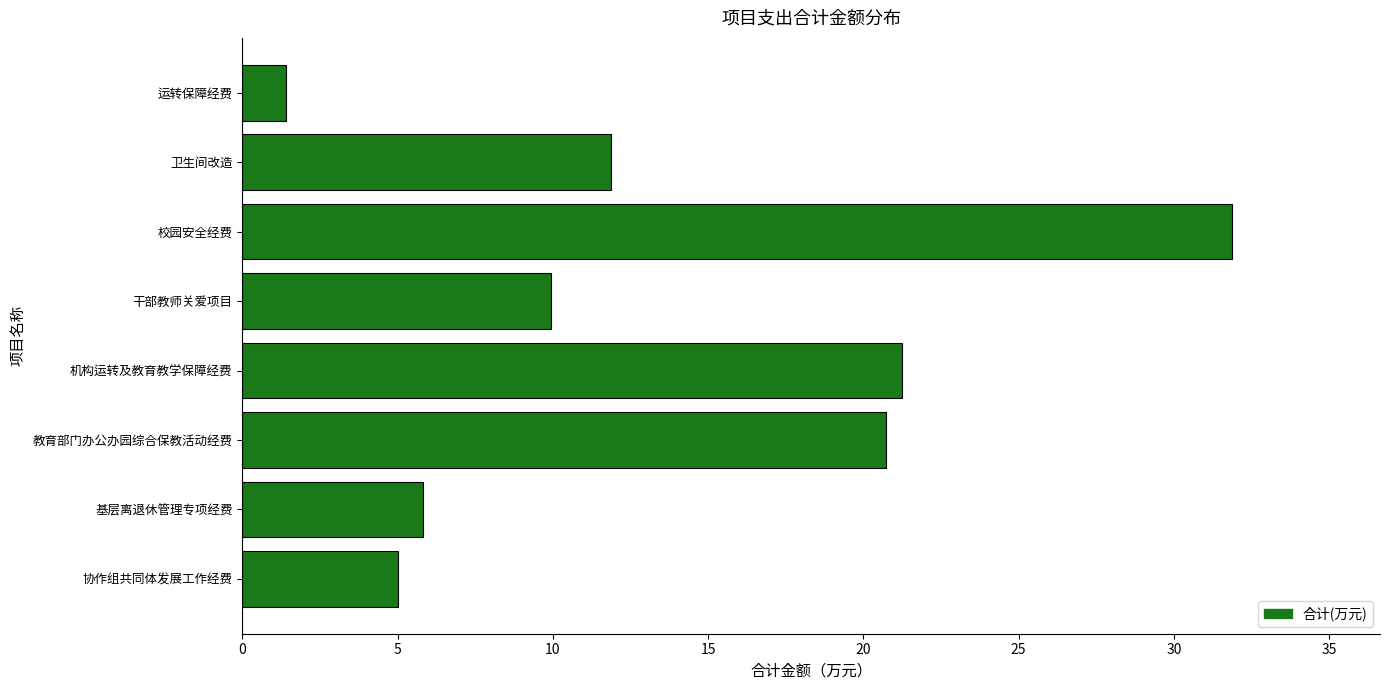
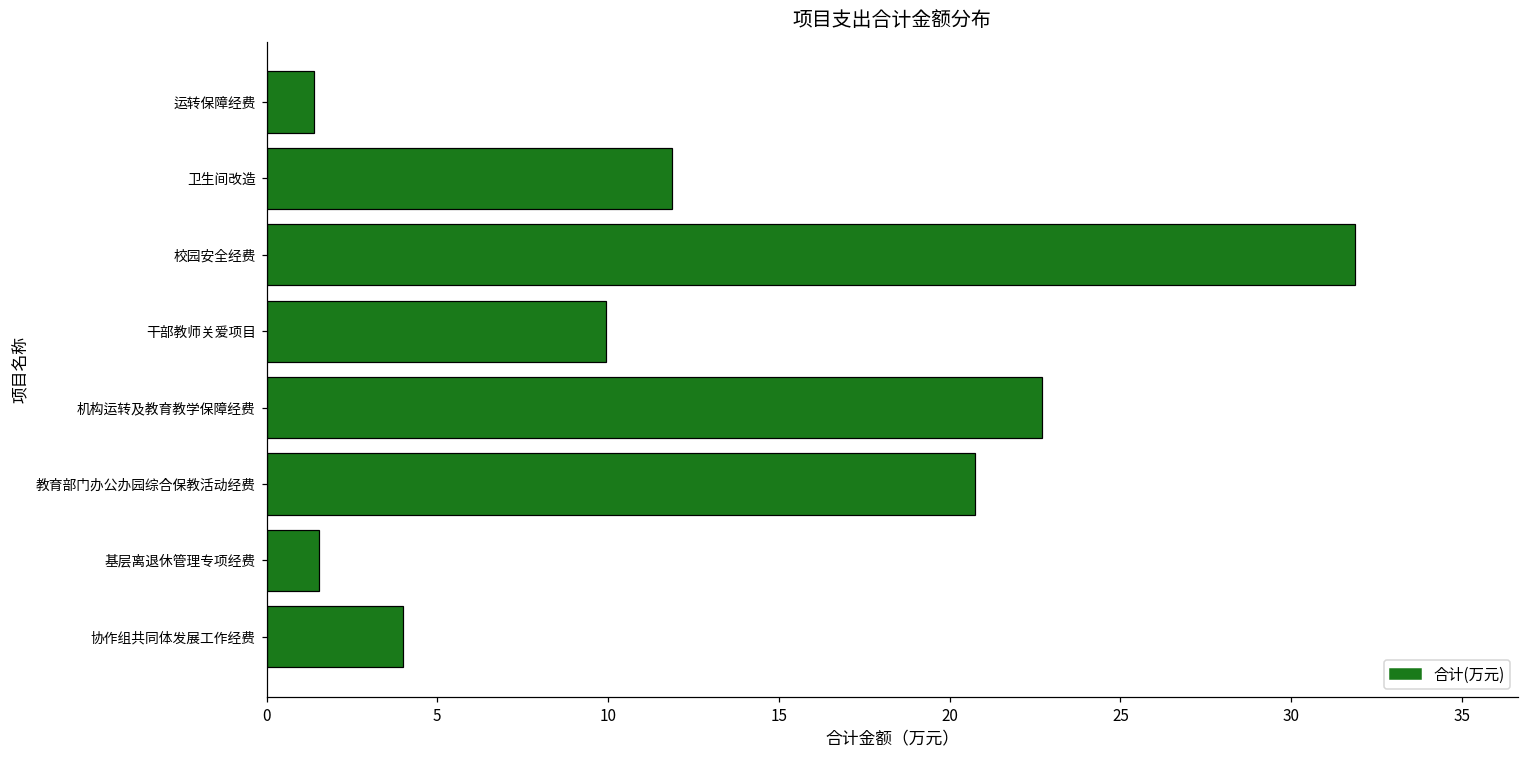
  {
    "运转保障经费": 1.4,
    "卫生间改造": 11.9,
    "校园安全经费": 31.9,
    "干部教师关爱项目": 9.9,
-   "机构运转及教育教学保障经费": 21.2,
+   "机构运转及教育教学保障经费": 22.7,
    "教育部门办公办园综合保教活动经费": 20.7,
-   "基层离退休管理专项经费": 5.8,
-   "协作组共同体发展工作经费": 5
+   "基层离退休管理专项经费": 1.5,
+   "协作组共同体发展工作经费": 4
  }
